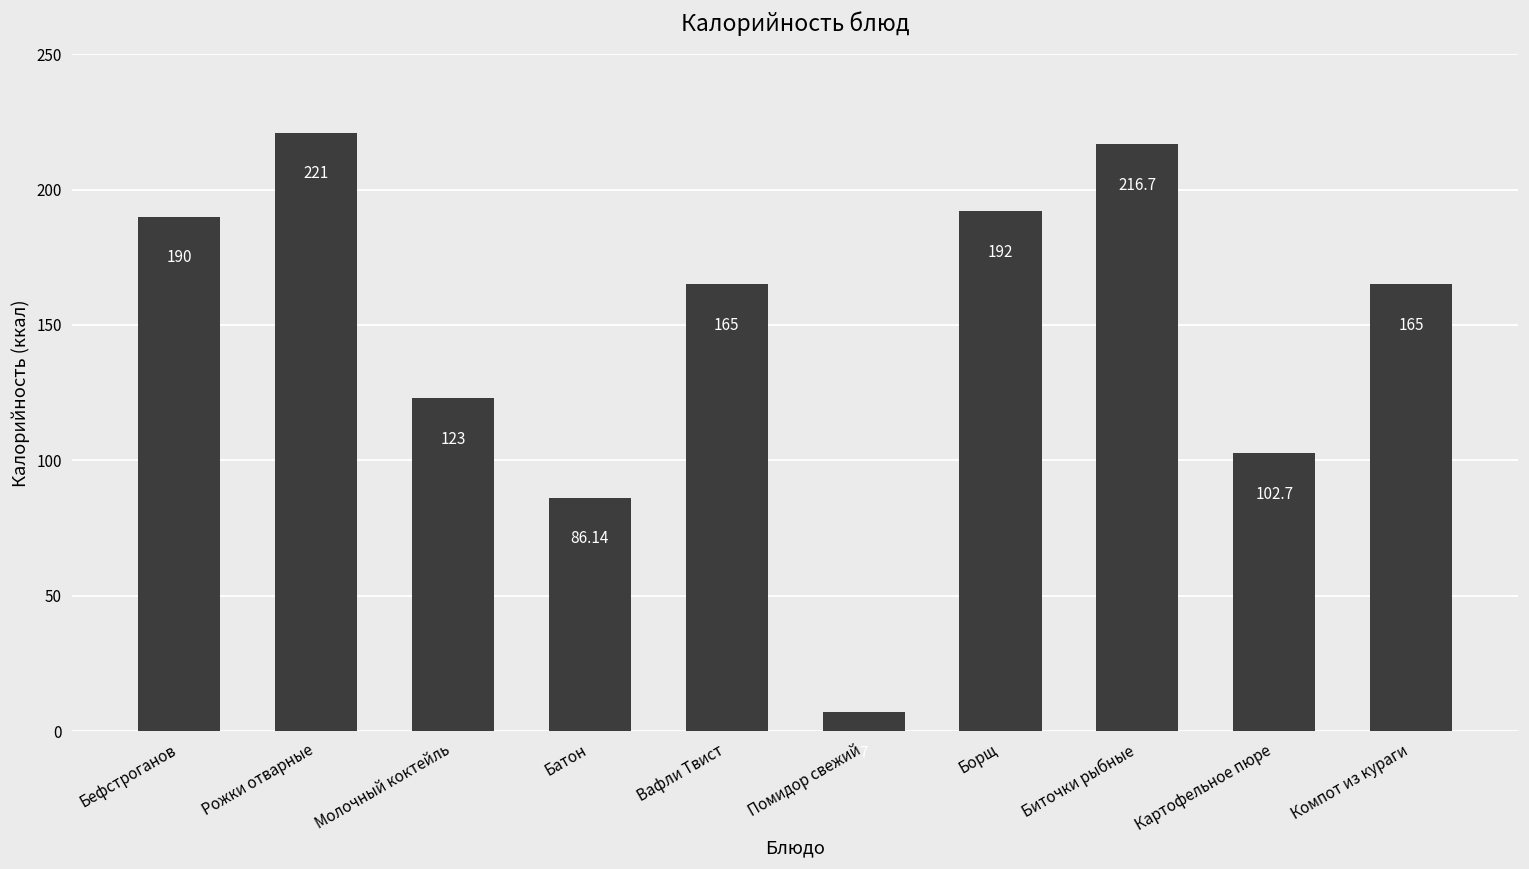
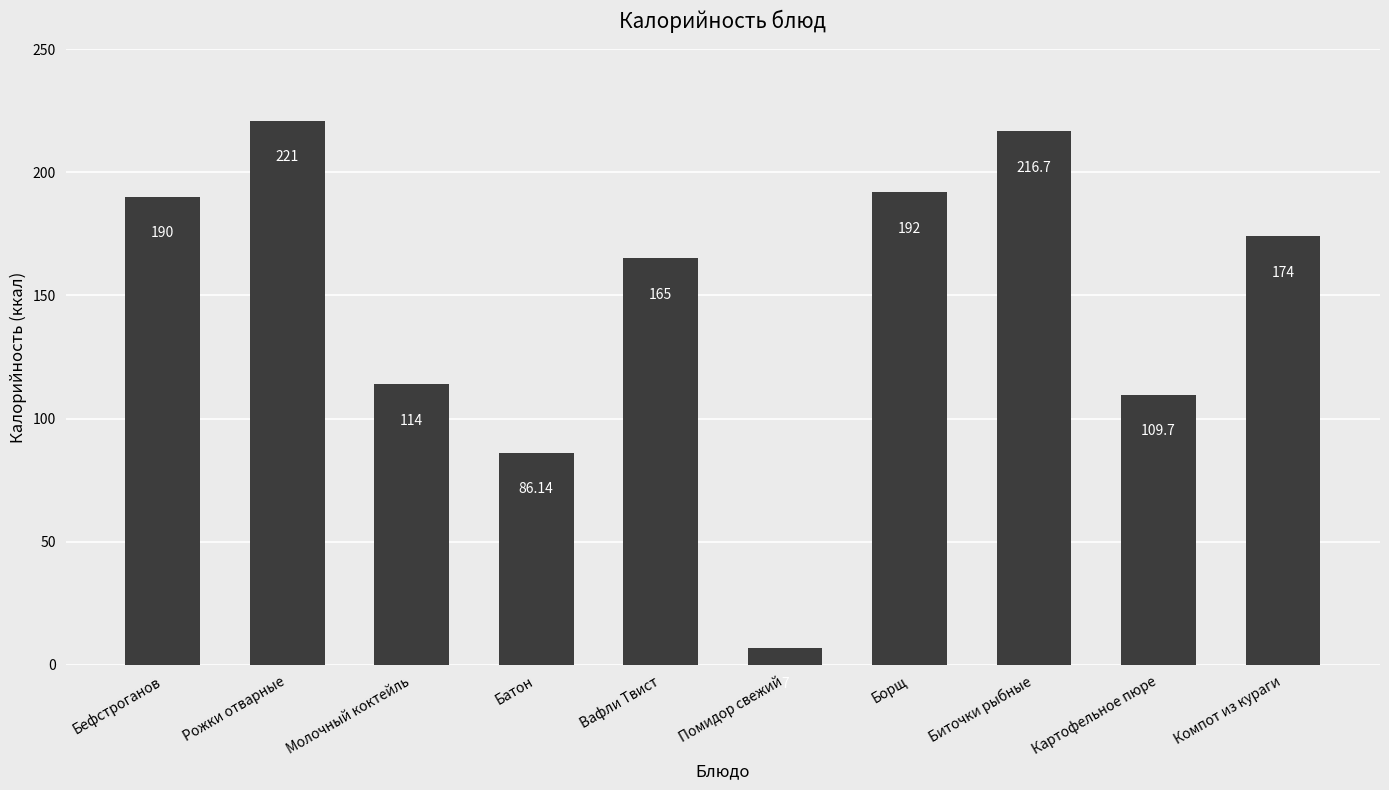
  {
    "Бефстроганов": 190,
    "Рожки отварные": 221,
-   "Молочный коктейль": 123,
+   "Молочный коктейль": 114,
    "Батон": 86.14,
    "Вафли Твист": 165,
    "Борщ": 192,
    "Биточки рыбные": 216.7,
-   "Картофельное пюре": 102.7,
-   "Компот из кураги": 165
+   "Картофельное пюре": 109.7,
+   "Компот из кураги": 174
  }
